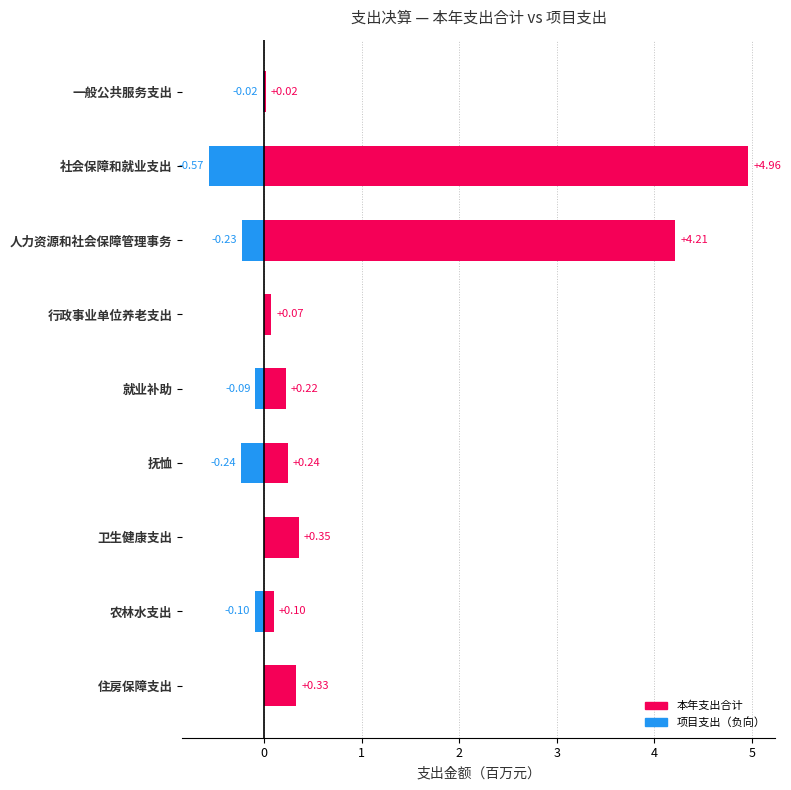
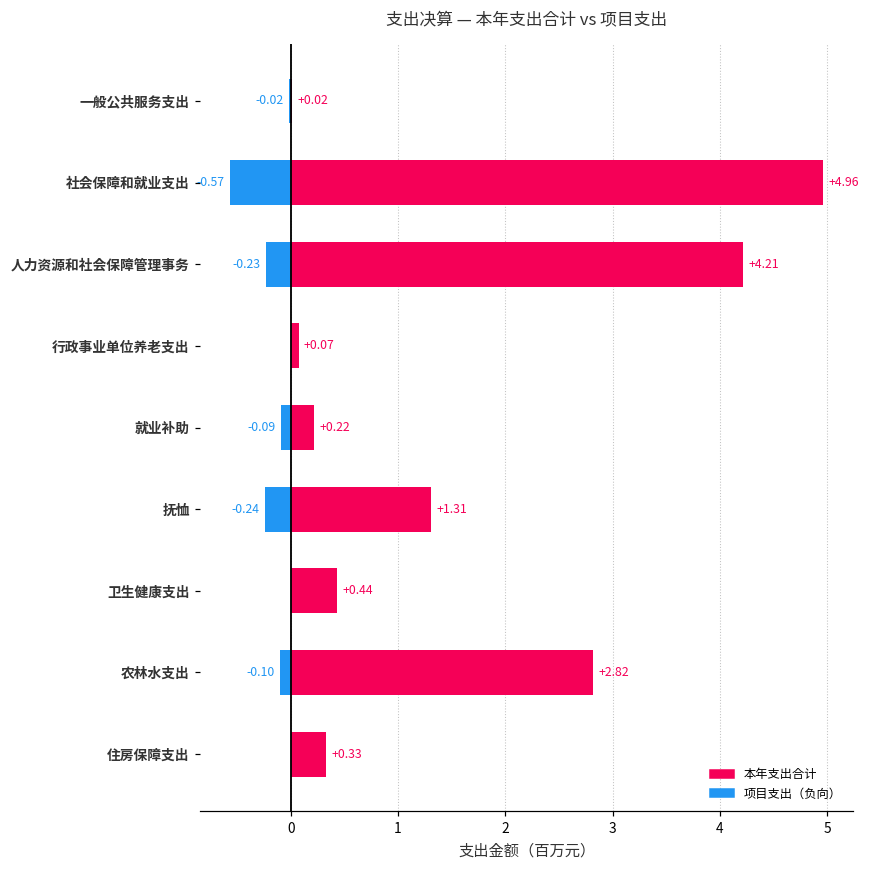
  {
    "本年支出合计": {
      "一般公共服务支出": "+0.02",
      "社会保障和就业支出": "+4.96",
      "人力资源和社会保障管理事务": "+4.21",
      "行政事业单位养老支出": "+0.07",
      "就业补助": "+0.22",
-     "抚恤": "+0.24",
-     "卫生健康支出": "+0.35",
-     "农林水支出": "+0.10",
+     "抚恤": "+1.31",
+     "卫生健康支出": "+0.44",
+     "农林水支出": "+2.82",
      "住房保障支出": "+0.33"
    }
  }
